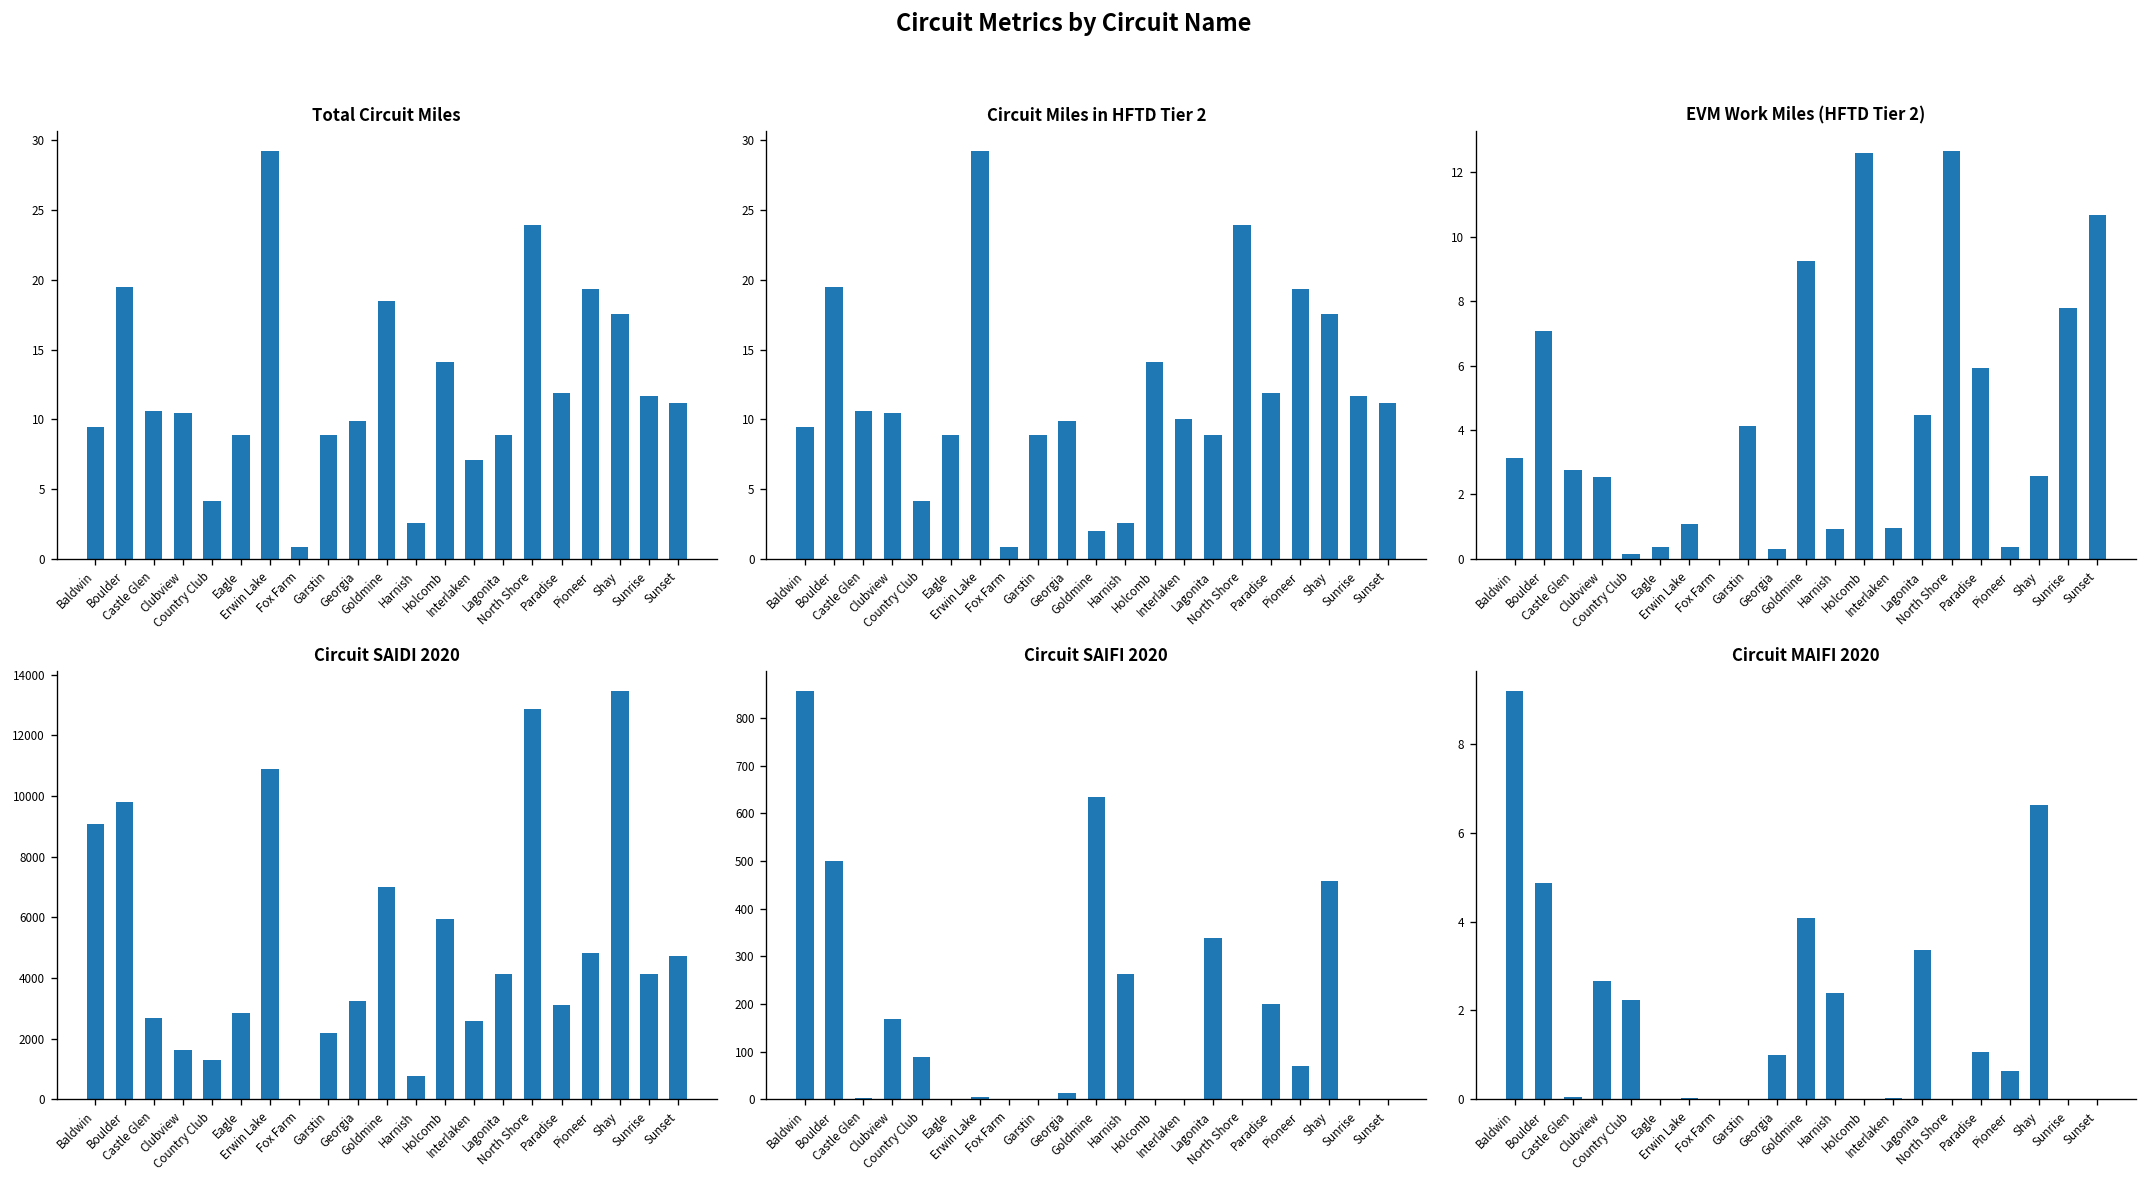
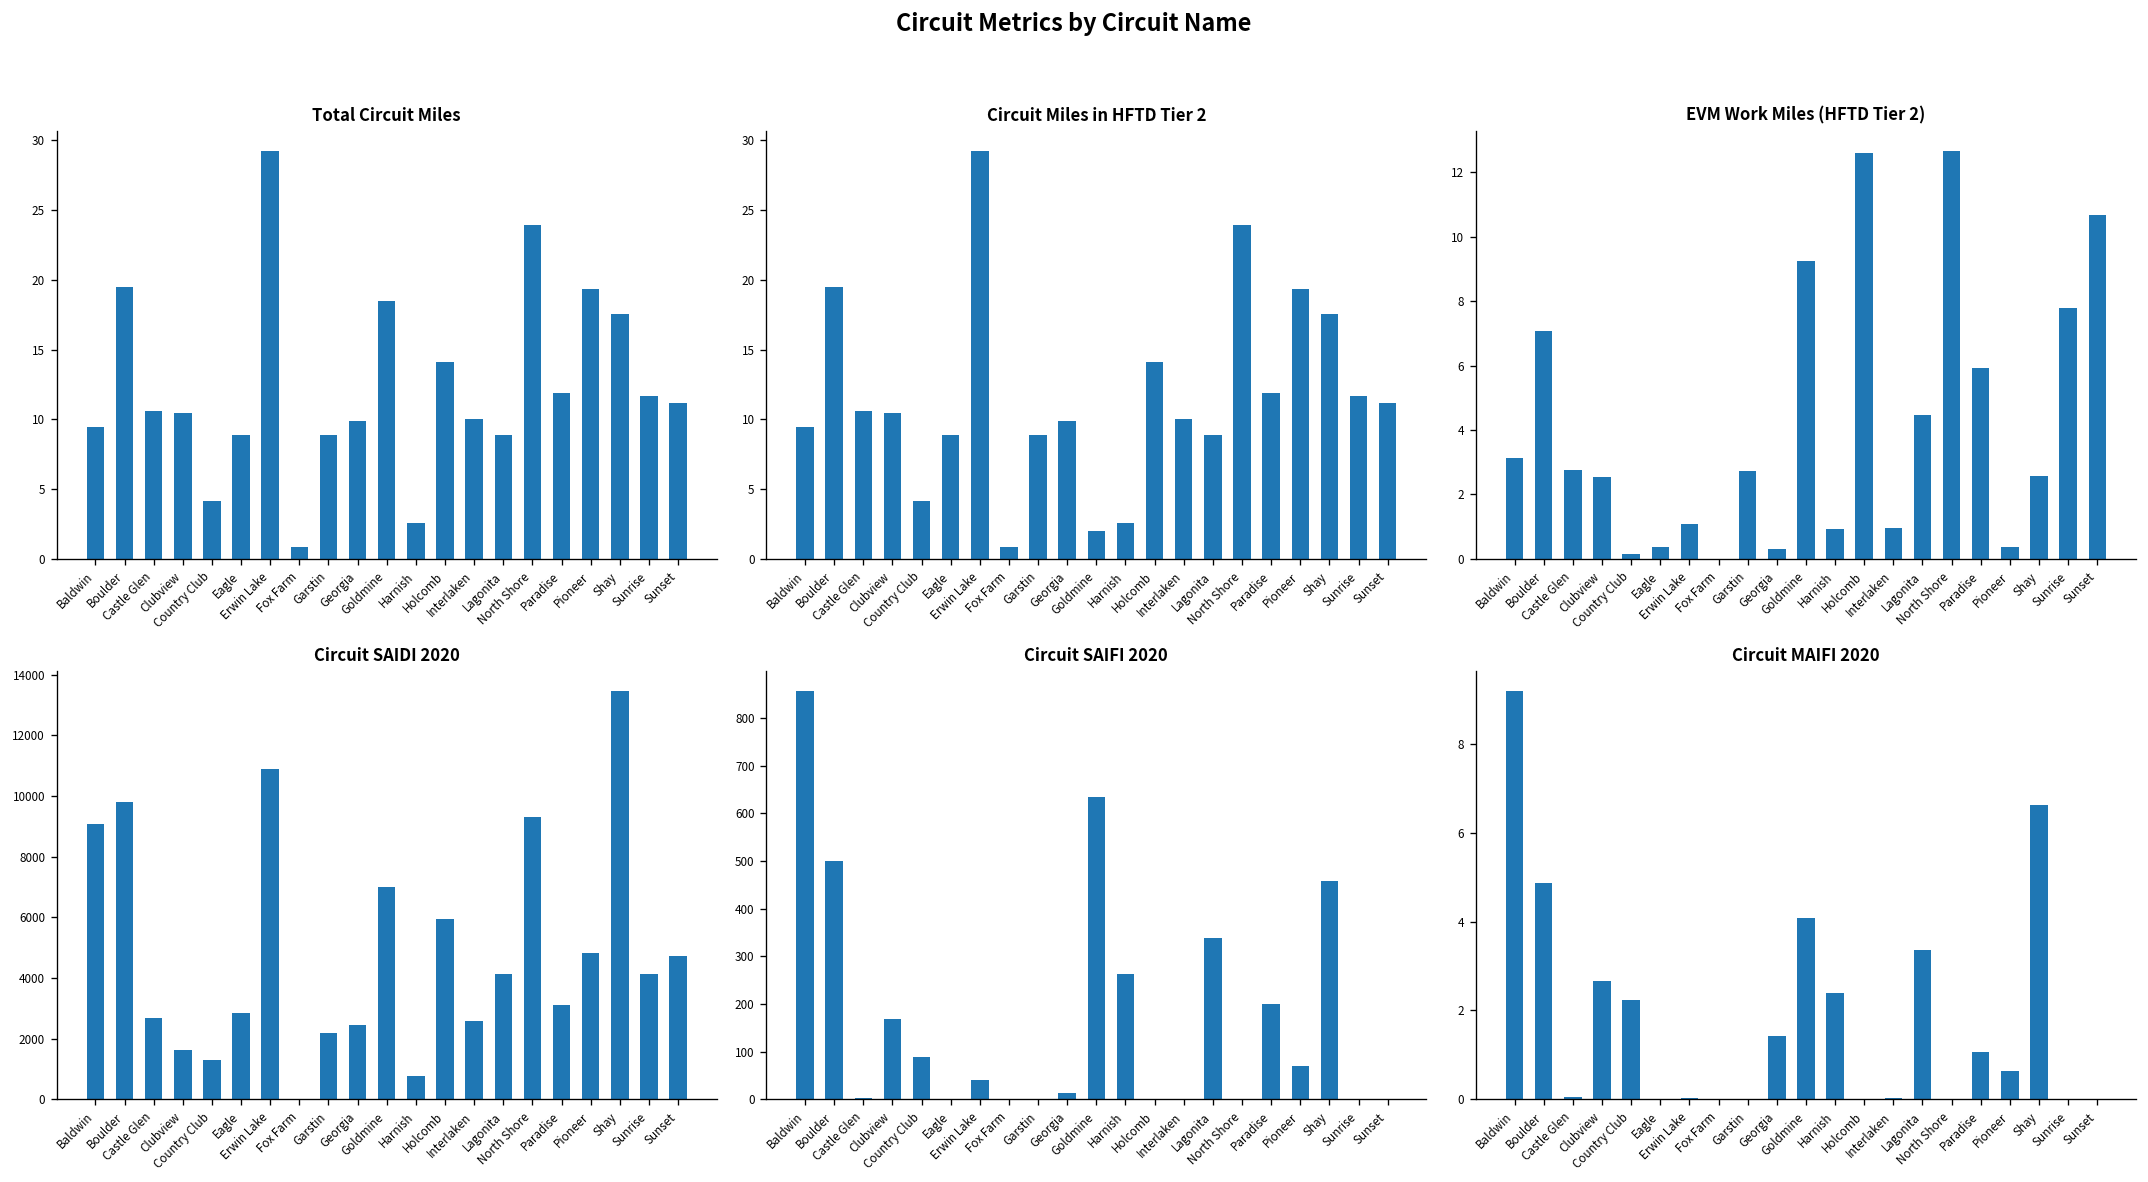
  {
    "Total Circuit Miles": {
      "Baldwin": 9.4,
      "Boulder": 19.5,
      "Castle Glen": 10.6,
      "Clubview": 10.5,
      "Country Club": 4.1,
      "Eagle": 8.9,
      "Erwin Lake": 29.2,
      "Fox Farm": 0.8,
      "Garstin": 8.9,
      "Georgia": 9.9,
      "Goldmine": 18.5,
      "Harnish": 2.6,
      "Holcomb": 14.1,
-     "Interlaken": 7.1,
+     "Interlaken": 10.0,
      "Lagonita": 8.9,
      "North Shore": 23.9,
      "Paradise": 11.9,
      "Pioneer": 19.3,
      "Shay": 17.6,
      "Sunrise": 11.7,
      "Sunset": 11.2
    },
    "Circuit Miles in HFTD Tier 2": {
      "Baldwin": 9.4,
      "Boulder": 19.5,
      "Castle Glen": 10.6,
      "Clubview": 10.5,
      "Country Club": 4.1,
      "Eagle": 8.9,
      "Erwin Lake": 29.2,
      "Fox Farm": 0.8,
      "Garstin": 8.9,
      "Georgia": 9.9,
      "Goldmine": 2.0,
      "Harnish": 2.6,
      "Holcomb": 14.1,
      "Interlaken": 10.0,
      "Lagonita": 8.9,
      "North Shore": 23.9,
      "Paradise": 11.9,
      "Pioneer": 19.3,
      "Shay": 17.6,
      "Sunrise": 11.7,
      "Sunset": 11.2
    },
    "EVM Work Miles (HFTD Tier 2)": {
      "Baldwin": 3.1,
      "Boulder": 7.1,
      "Castle Glen": 2.7,
      "Clubview": 2.5,
      "Country Club": 0.2,
      "Eagle": 0.4,
      "Erwin Lake": 1.1,
      "Fox Farm": 0.0,
-     "Garstin": 4.1,
+     "Garstin": 2.7,
      "Georgia": 0.3,
      "Goldmine": 9.2,
      "Harnish": 0.9,
      "Holcomb": 12.6,
      "Interlaken": 1.0,
      "Lagonita": 4.5,
      "North Shore": 12.7,
      "Paradise": 5.9,
      "Pioneer": 0.4,
      "Shay": 2.6,
      "Sunrise": 7.8,
      "Sunset": 10.7
    },
    "Circuit SAIDI 2020": {
      "Baldwin": 9100,
      "Boulder": 9800,
      "Castle Glen": 2700,
      "Clubview": 1600,
      "Country Club": 1300,
      "Eagle": 2800,
      "Erwin Lake": 10900,
      "Fox Farm": 0,
      "Garstin": 2200,
-     "Georgia": 3200,
+     "Georgia": 2500,
      "Goldmine": 7000,
      "Harnish": 800,
      "Holcomb": 6000,
      "Interlaken": 2600,
      "Lagonita": 4100,
-     "North Shore": 12900,
+     "North Shore": 9300,
      "Paradise": 3100,
      "Pioneer": 4800,
      "Shay": 13500,
      "Sunrise": 4100,
      "Sunset": 4700
    },
    "Circuit SAIFI 2020": {
      "Baldwin": 860,
      "Boulder": 500,
      "Clubview": 170,
      "Country Club": 90,
-     "Erwin Lake": 0,
+     "Erwin Lake": 40,
      "Fox Farm": 0,
      "Garstin": 0,
      "Georgia": 10,
      "Goldmine": 630,
      "Harnish": 260,
      "Holcomb": 0,
      "Lagonita": 340,
      "North Shore": 0,
      "Paradise": 200,
      "Pioneer": 70,
      "Shay": 460,
      "Sunset": 0
    },
    "Circuit MAIFI 2020": {
      "Baldwin": 9.2,
      "Boulder": 4.9,
      "Clubview": 2.7,
      "Country Club": 2.2,
      "Fox Farm": 0.0,
      "Garstin": 0.0,
-     "Georgia": 1.0,
+     "Georgia": 1.4,
      "Goldmine": 4.1,
      "Harnish": 2.4,
      "Holcomb": 0.0,
      "Lagonita": 3.4,
      "North Shore": 0.0,
      "Paradise": 1.1,
      "Pioneer": 0.6,
      "Shay": 6.6,
      "Sunset": 0.0
    }
  }
